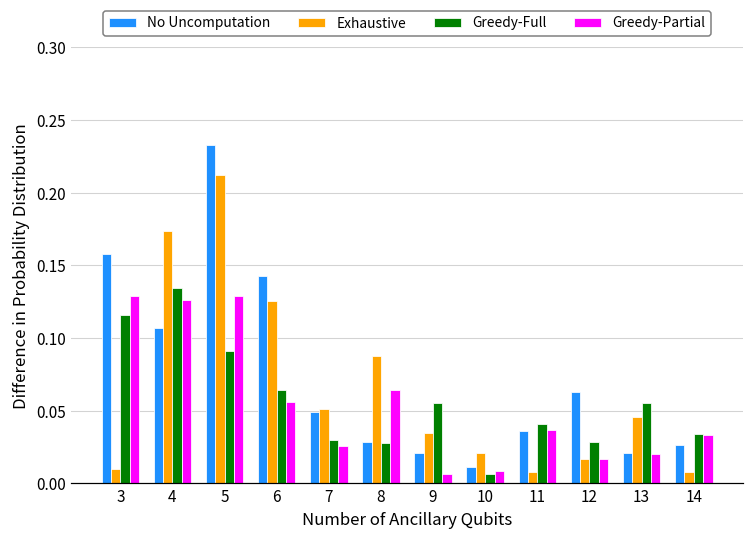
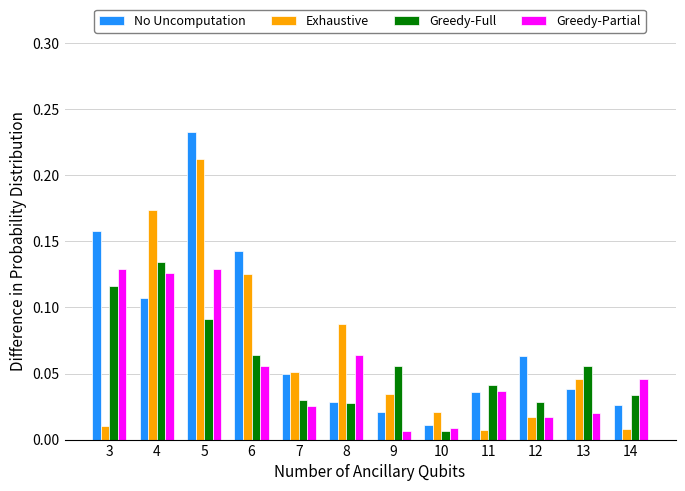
  {
    "No Uncomputation": {
      "3": 0.158,
      "4": 0.107,
      "5": 0.233,
      "6": 0.142,
      "7": 0.049,
      "8": 0.028,
      "9": 0.021,
      "10": 0.011,
      "11": 0.036,
      "12": 0.063,
-     "13": 0.021,
+     "13": 0.039,
      "14": 0.027
    },
    "Exhaustive": {
      "3": 0.010,
      "4": 0.173,
      "5": 0.212,
      "6": 0.125,
      "7": 0.051,
      "8": 0.088,
      "9": 0.034,
      "10": 0.021,
      "11": 0.008,
      "12": 0.017,
      "13": 0.046,
      "14": 0.008
    },
    "Greedy-Full": {
      "3": 0.116,
      "4": 0.134,
      "5": 0.091,
      "6": 0.064,
      "7": 0.030,
      "8": 0.028,
      "9": 0.056,
      "10": 0.007,
      "11": 0.041,
      "12": 0.029,
      "13": 0.056,
      "14": 0.034
    },
    "Greedy-Partial": {
      "3": 0.129,
      "4": 0.126,
      "5": 0.129,
      "6": 0.056,
      "7": 0.026,
      "8": 0.064,
      "9": 0.006,
      "10": 0.009,
      "11": 0.037,
      "12": 0.017,
      "13": 0.020,
-     "14": 0.033
+     "14": 0.046
    }
  }
